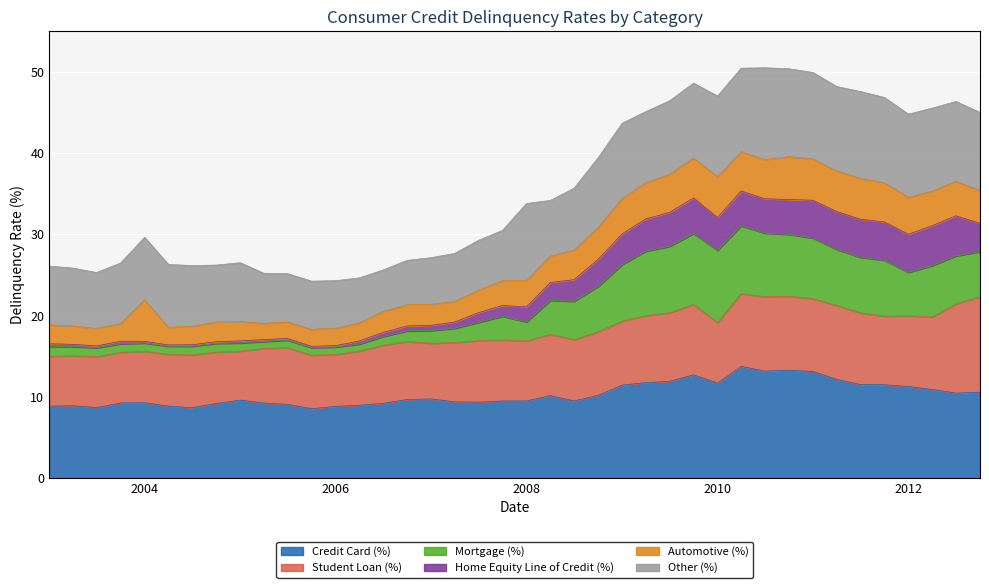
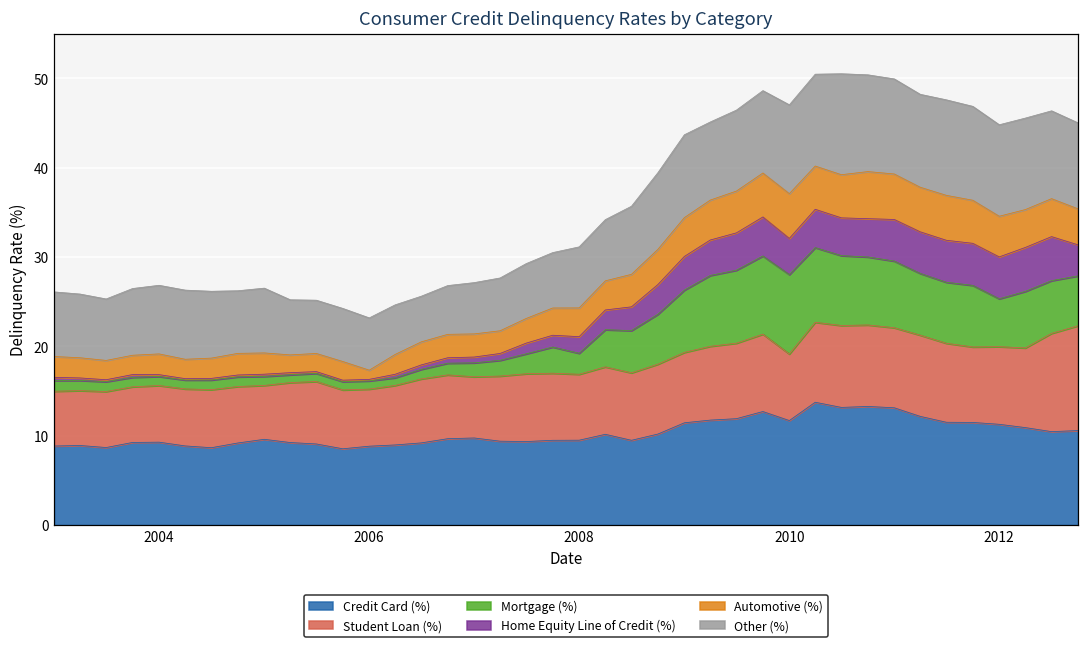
  {
    "Credit Card (%)": {
      "2004": 9,
      "2006": 9,
      "2008": 9,
      "2010": 12,
      "2012": 11
    },
    "Student Loan (%)": {
      "2004": 6,
      "2006": 6,
      "2008": 7,
      "2010": 7,
      "2012": 9
    },
    "Mortgage (%)": {
      "2008": 2,
      "2010": 9,
      "2012": 5
    },
    "Home Equity Line of Credit (%)": {
      "2008": 2,
      "2010": 4,
      "2012": 5
    },
    "Automotive (%)": {
-     "2004": 5,
-     "2006": 2,
+     "2004": 2,
+     "2006": 1,
      "2008": 3,
      "2010": 5,
      "2012": 5
    },
    "Other (%)": {
      "2004": 8,
      "2006": 6,
-     "2008": 9,
+     "2008": 7,
      "2010": 10,
      "2012": 10
    }
  }
